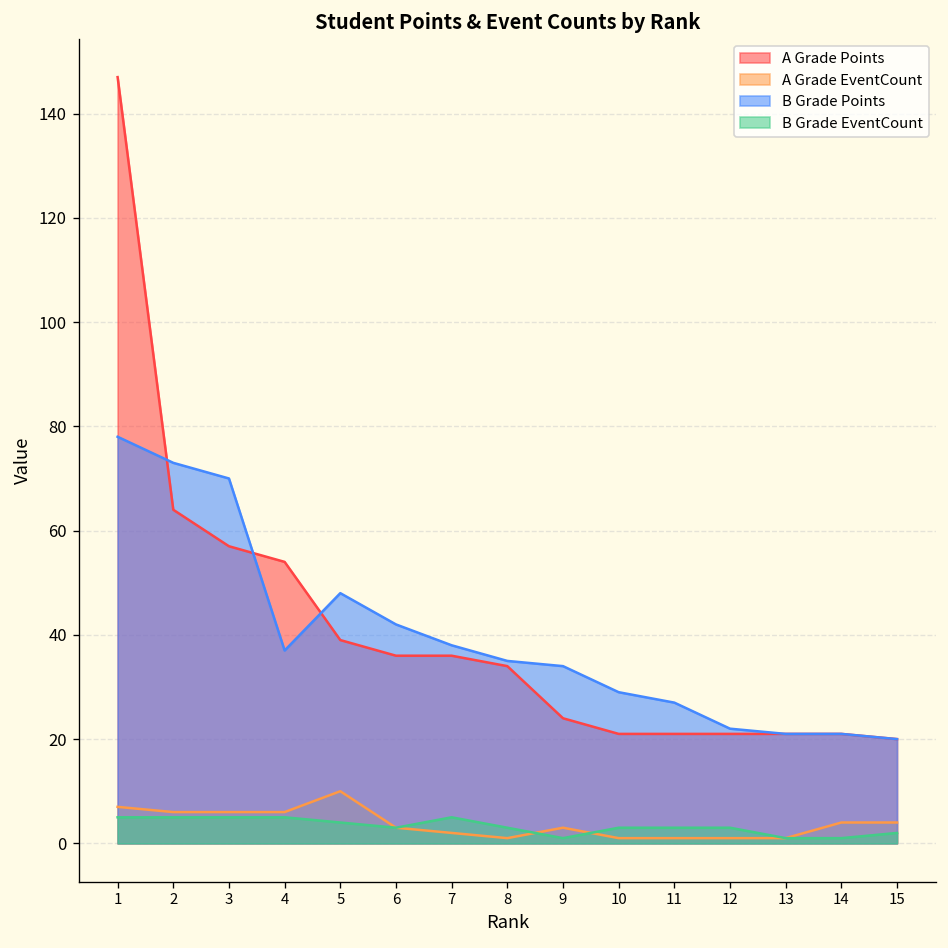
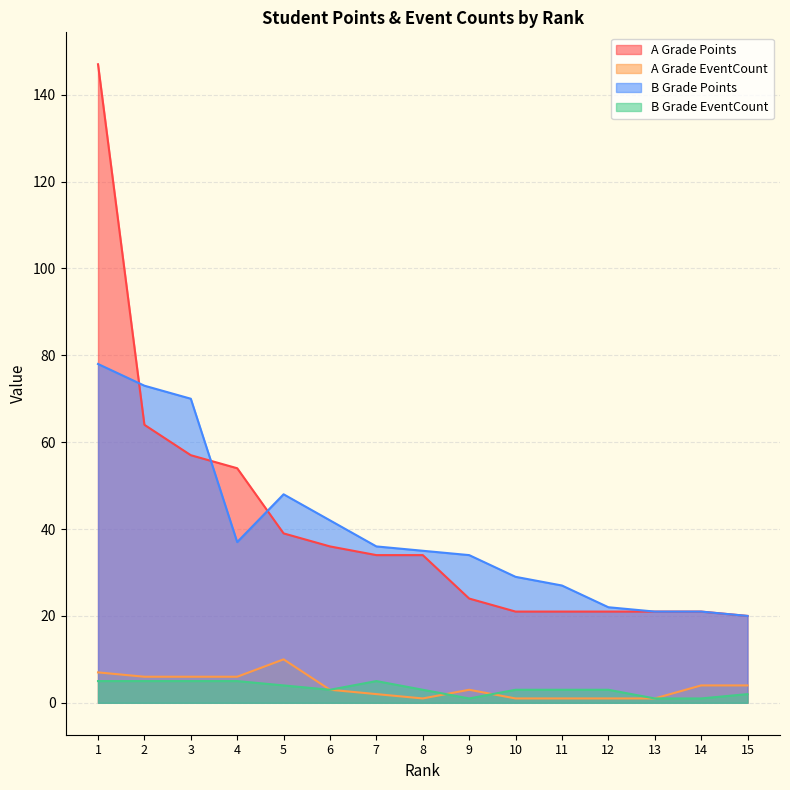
  {
    "A Grade Points": {
      "1": 147,
      "2": 64,
      "3": 57,
      "4": 54,
      "5": 39,
      "6": 36,
-     "7": 36,
+     "7": 34,
      "8": 34,
      "9": 24,
      "10": 21,
      "11": 21,
      "12": 21
    },
    "A Grade EventCount": {
      "1": 7,
      "2": 6,
      "3": 6,
      "4": 6,
      "5": 10,
      "7": 2,
      "8": 1,
      "9": 3,
      "10": 1,
      "11": 1,
      "12": 1,
      "14": 4,
      "15": 4
    },
    "B Grade Points": {
      "1": 78,
      "2": 73,
      "3": 70,
      "4": 37,
      "5": 48,
      "6": 42,
-     "7": 38,
+     "7": 36,
      "8": 35,
      "9": 34,
      "10": 29,
      "11": 27,
      "12": 22
    },
    "B Grade EventCount": {
      "1": 5,
      "2": 5,
      "3": 5,
      "4": 5,
      "5": 4,
      "7": 5,
      "8": 3,
      "9": 1,
      "10": 3,
      "11": 3,
      "12": 3,
      "14": 1,
      "15": 2
    }
  }
